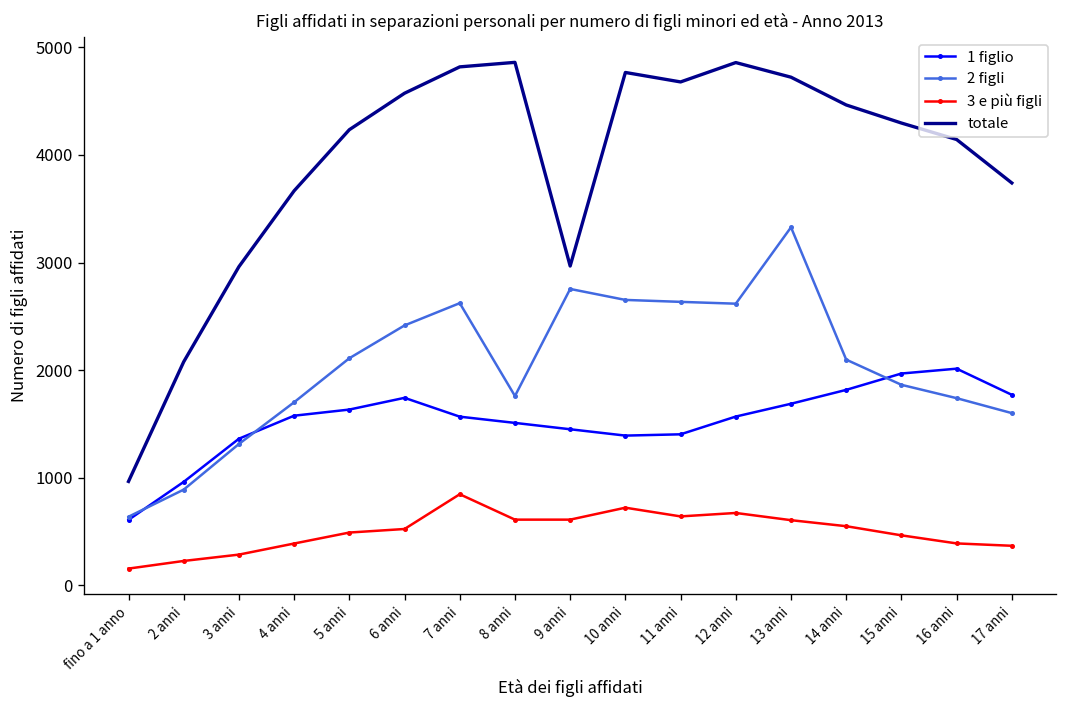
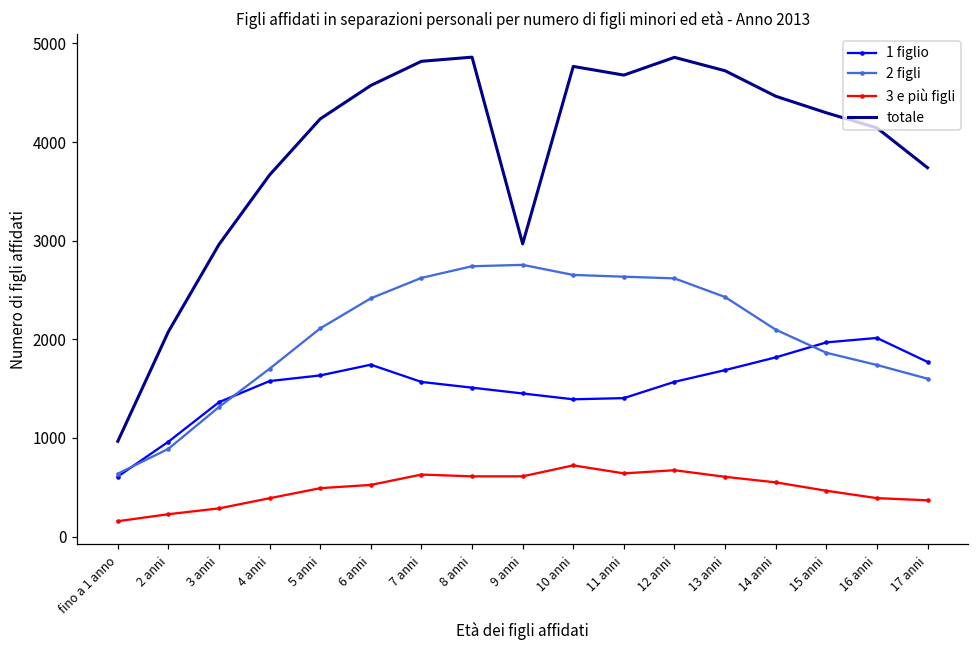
  {
    "1 figlio": {
      "fino a 1 anno": 600,
      "2 anni": 1000,
      "3 anni": 1400,
      "4 anni": 1600,
      "5 anni": 1600,
      "6 anni": 1700,
      "7 anni": 1600,
      "8 anni": 1500,
      "9 anni": 1500,
      "10 anni": 1400,
      "11 anni": 1400,
      "12 anni": 1600,
      "13 anni": 1700,
      "14 anni": 1800,
      "15 anni": 2000,
      "16 anni": 2000,
      "17 anni": 1800
    },
    "2 figli": {
      "fino a 1 anno": 600,
      "2 anni": 900,
      "3 anni": 1300,
      "4 anni": 1700,
      "5 anni": 2100,
      "6 anni": 2400,
      "7 anni": 2600,
-     "8 anni": 1800,
+     "8 anni": 2700,
      "9 anni": 2800,
      "10 anni": 2700,
      "11 anni": 2600,
      "12 anni": 2600,
-     "13 anni": 3300,
+     "13 anni": 2400,
      "14 anni": 2100,
      "15 anni": 1900,
      "16 anni": 1700,
      "17 anni": 1600
    },
    "3 e più figli": {
      "fino a 1 anno": 200,
      "2 anni": 200,
      "3 anni": 300,
      "4 anni": 400,
      "5 anni": 500,
      "6 anni": 500,
-     "7 anni": 800,
+     "7 anni": 600,
      "8 anni": 600,
      "9 anni": 600,
      "10 anni": 700,
      "11 anni": 600,
      "12 anni": 700,
      "13 anni": 600,
      "14 anni": 600,
      "15 anni": 500,
      "16 anni": 400,
      "17 anni": 400
    },
    "totale": {
      "fino a 1 anno": 1000,
      "2 anni": 2100,
      "3 anni": 3000,
      "4 anni": 3700,
      "5 anni": 4200,
      "6 anni": 4600,
      "7 anni": 4800,
      "8 anni": 4900,
      "9 anni": 3000,
      "10 anni": 4800,
      "11 anni": 4700,
      "12 anni": 4900,
      "13 anni": 4700,
      "14 anni": 4500,
      "15 anni": 4300,
      "17 anni": 3700
    }
  }
